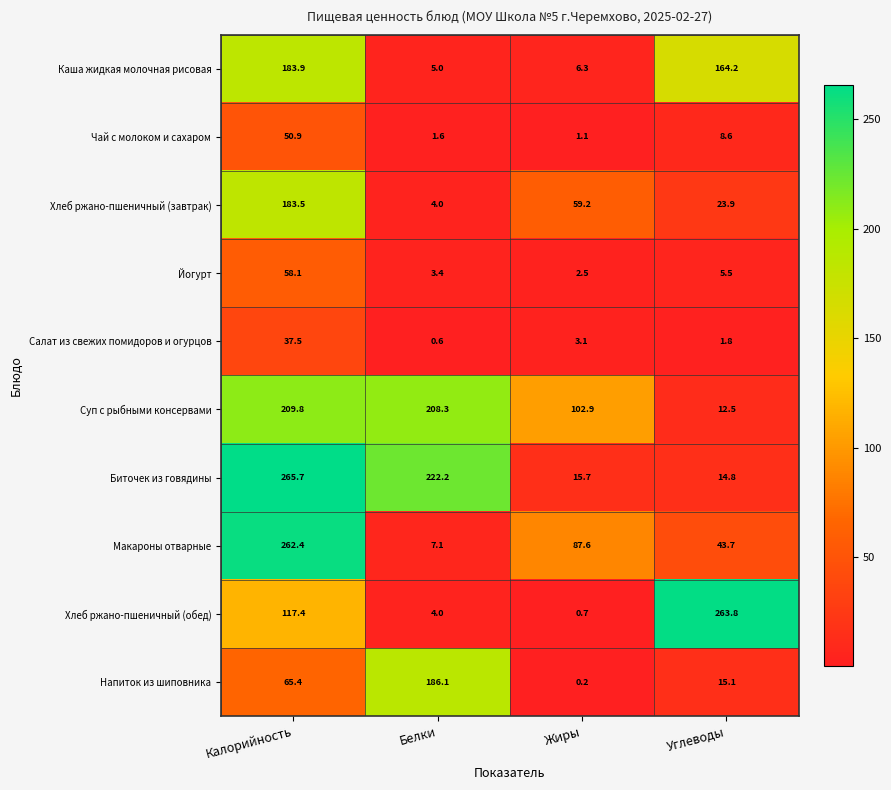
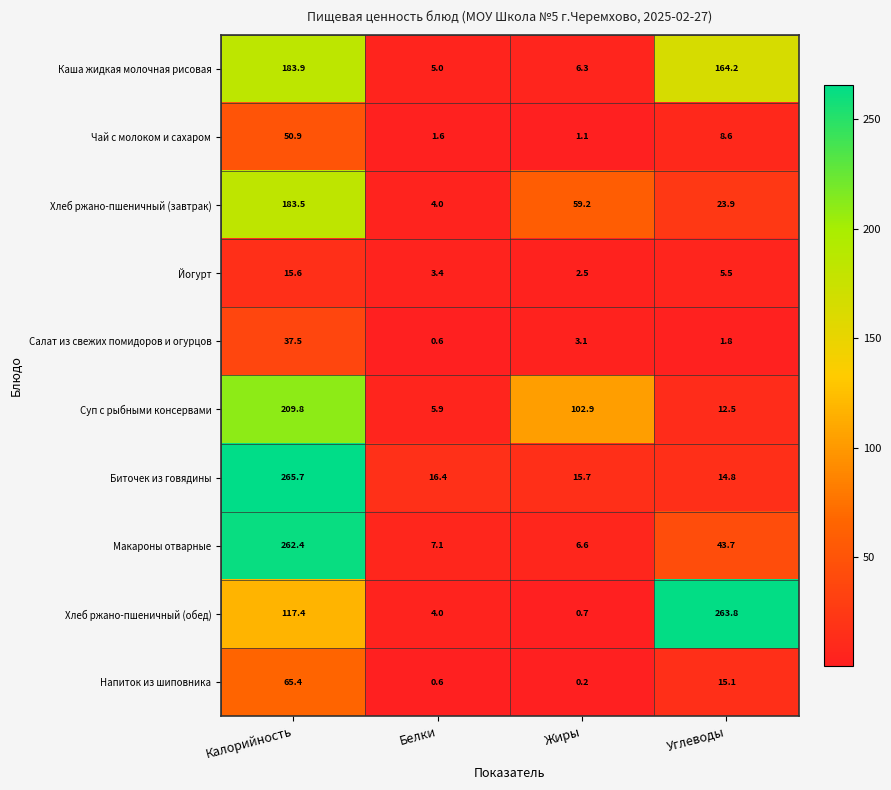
  {
    "Каша жидкая молочная рисовая": {
      "Калорийность": 183.9,
      "Белки": 5.0,
      "Жиры": 6.3,
      "Углеводы": 164.2
    },
    "Чай с молоком и сахаром": {
      "Калорийность": 50.9,
      "Белки": 1.6,
      "Жиры": 1.1,
      "Углеводы": 8.6
    },
    "Хлеб ржано-пшеничный (завтрак)": {
      "Калорийность": 183.5,
      "Белки": 4.0,
      "Жиры": 59.2,
      "Углеводы": 23.9
    },
    "Йогурт": {
-     "Калорийность": 58.1,
+     "Калорийность": 15.6,
      "Белки": 3.4,
      "Жиры": 2.5,
      "Углеводы": 5.5
    },
    "Салат из свежих помидоров и огурцов": {
      "Калорийность": 37.5,
      "Белки": 0.6,
      "Жиры": 3.1,
      "Углеводы": 1.8
    },
    "Суп с рыбными консервами": {
      "Калорийность": 209.8,
-     "Белки": 208.3,
+     "Белки": 5.9,
      "Жиры": 102.9,
      "Углеводы": 12.5
    },
    "Биточек из говядины": {
      "Калорийность": 265.7,
-     "Белки": 222.2,
+     "Белки": 16.4,
      "Жиры": 15.7,
      "Углеводы": 14.8
    },
    "Макароны отварные": {
      "Калорийность": 262.4,
      "Белки": 7.1,
-     "Жиры": 87.6,
+     "Жиры": 6.6,
      "Углеводы": 43.7
    },
    "Хлеб ржано-пшеничный (обед)": {
      "Калорийность": 117.4,
      "Белки": 4.0,
      "Жиры": 0.7,
      "Углеводы": 263.8
    },
    "Напиток из шиповника": {
      "Калорийность": 65.4,
-     "Белки": 186.1,
+     "Белки": 0.6,
      "Жиры": 0.2,
      "Углеводы": 15.1
    }
  }
